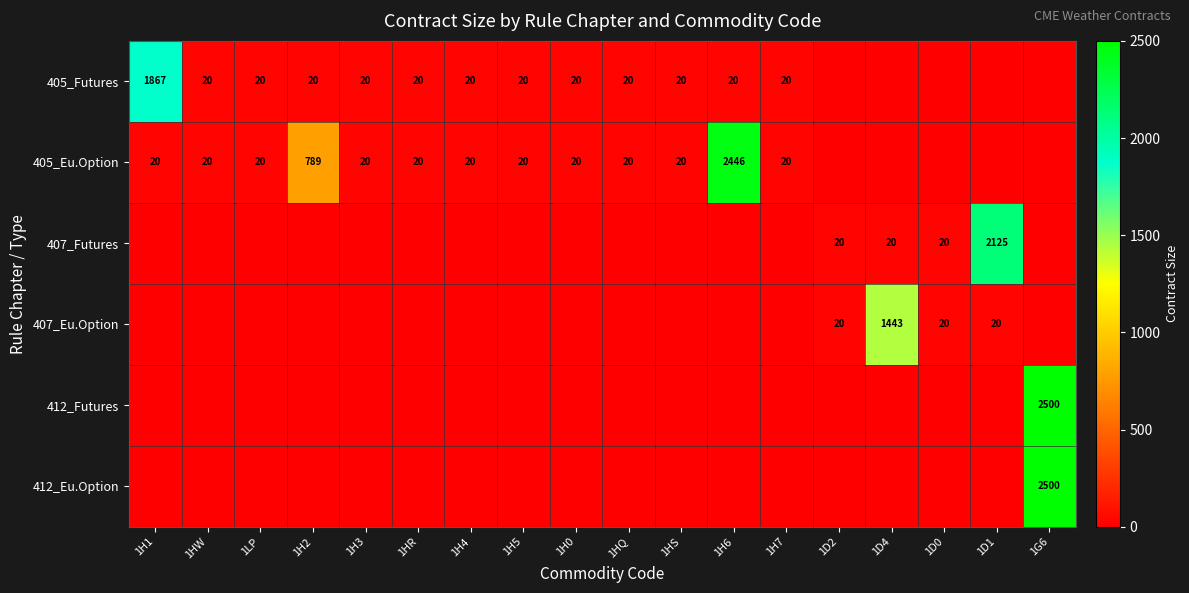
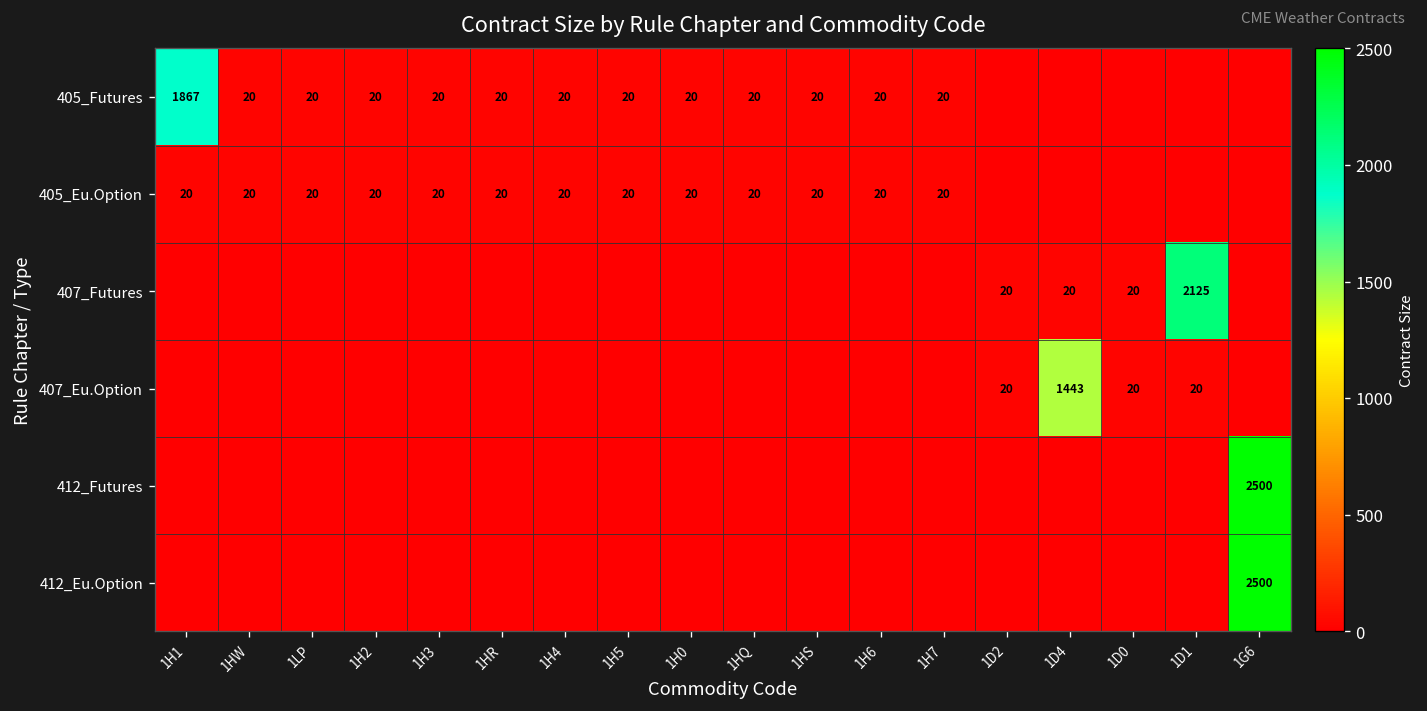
  {
    "405_Futures": {
      "1H1": 1867,
      "1HW": 20,
      "1LP": 20,
      "1H2": 20,
      "1H3": 20,
      "1HR": 20,
      "1H4": 20,
      "1H5": 20,
      "1H0": 20,
      "1HQ": 20,
      "1HS": 20,
      "1H6": 20,
      "1H7": 20
    },
    "405_Eu.Option": {
      "1H1": 20,
      "1HW": 20,
      "1LP": 20,
-     "1H2": 789,
+     "1H2": 20,
      "1H3": 20,
      "1HR": 20,
      "1H4": 20,
      "1H5": 20,
      "1H0": 20,
      "1HQ": 20,
      "1HS": 20,
-     "1H6": 2446,
+     "1H6": 20,
      "1H7": 20
    },
    "407_Futures": {
      "1D2": 20,
      "1D4": 20,
      "1D0": 20,
      "1D1": 2125
    },
    "407_Eu.Option": {
      "1D2": 20,
      "1D4": 1443,
      "1D0": 20,
      "1D1": 20
    },
    "412_Futures": {
      "1G6": 2500
    },
    "412_Eu.Option": {
      "1G6": 2500
    }
  }
